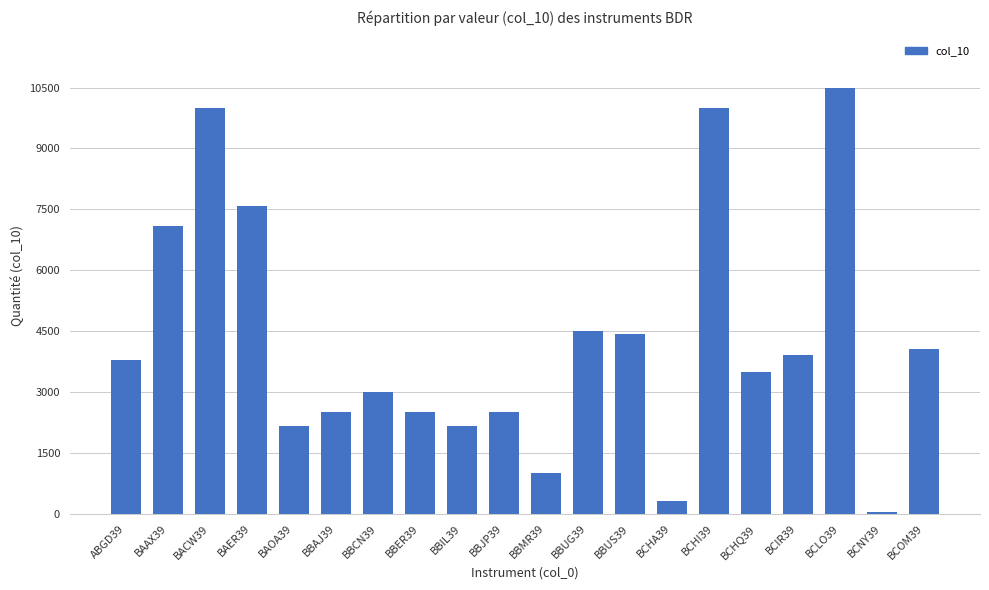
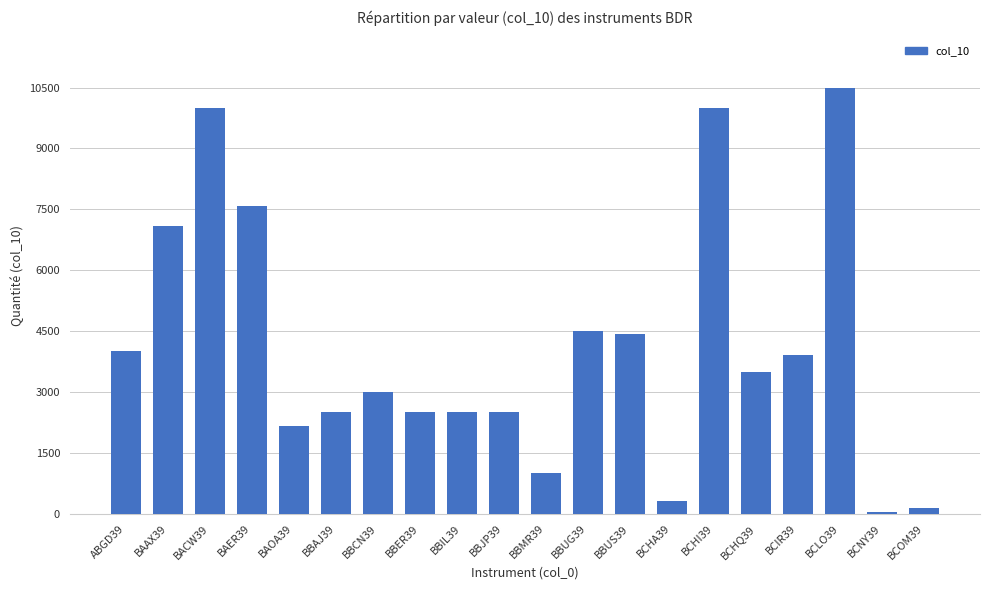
  {
-   "ABGD39": 3800,
+   "ABGD39": 4000,
    "BAAX39": 7100,
    "BACW39": 10000,
    "BAER39": 7600,
    "BAOA39": 2200,
    "BBAJ39": 2500,
    "BBCN39": 3000,
    "BBER39": 2500,
-   "BBIL39": 2200,
+   "BBIL39": 2500,
    "BBJP39": 2500,
    "BBMR39": 1000,
    "BBUG39": 4500,
    "BBUS39": 4400,
    "BCHA39": 300,
    "BCHI39": 10000,
    "BCHQ39": 3500,
    "BCIR39": 3900,
    "BCLO39": 10500,
-   "BCOM39": 4100
+   "BCOM39": 200
  }
